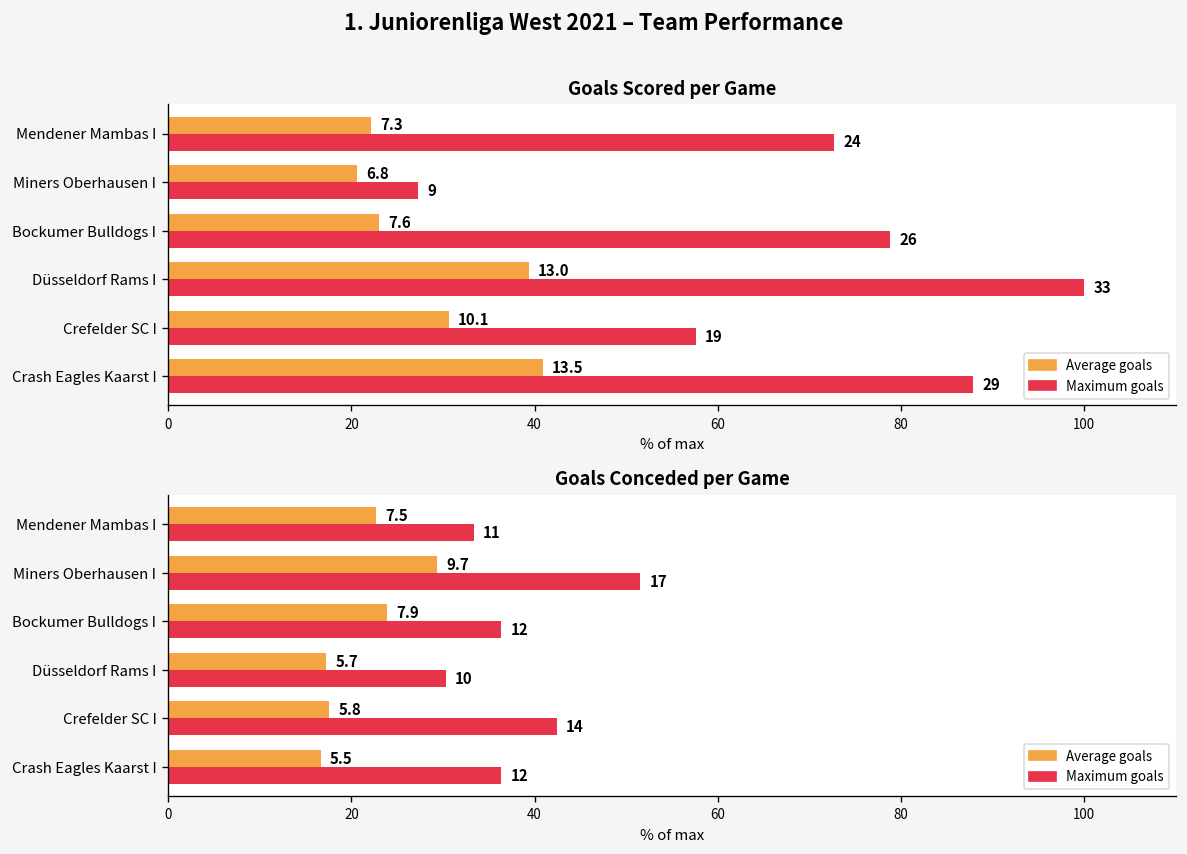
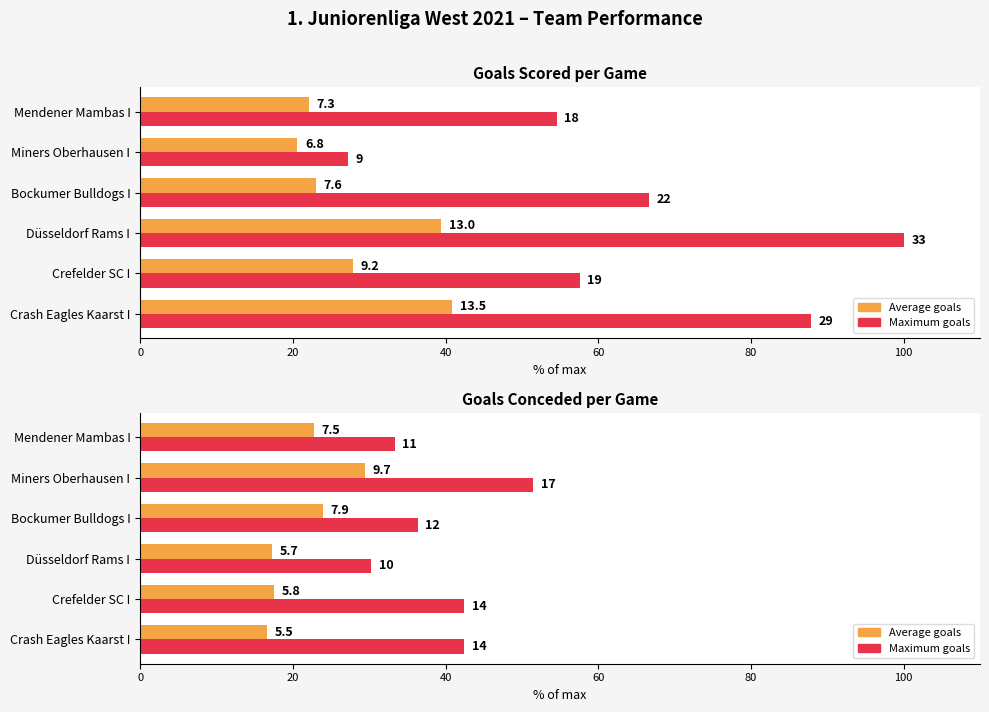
  {
    "Goals Scored per Game": {
      "Average goals": {
-       "Crefelder SC I": 10.1
+       "Crefelder SC I": 9.2
      },
      "Maximum goals": {
-       "Mendener Mambas I": 24,
-       "Bockumer Bulldogs I": 26
+       "Mendener Mambas I": 18,
+       "Bockumer Bulldogs I": 22
      }
    },
    "Goals Conceded per Game": {
      "Maximum goals": {
-       "Crash Eagles Kaarst I": 12
+       "Crash Eagles Kaarst I": 14
      }
    }
  }
